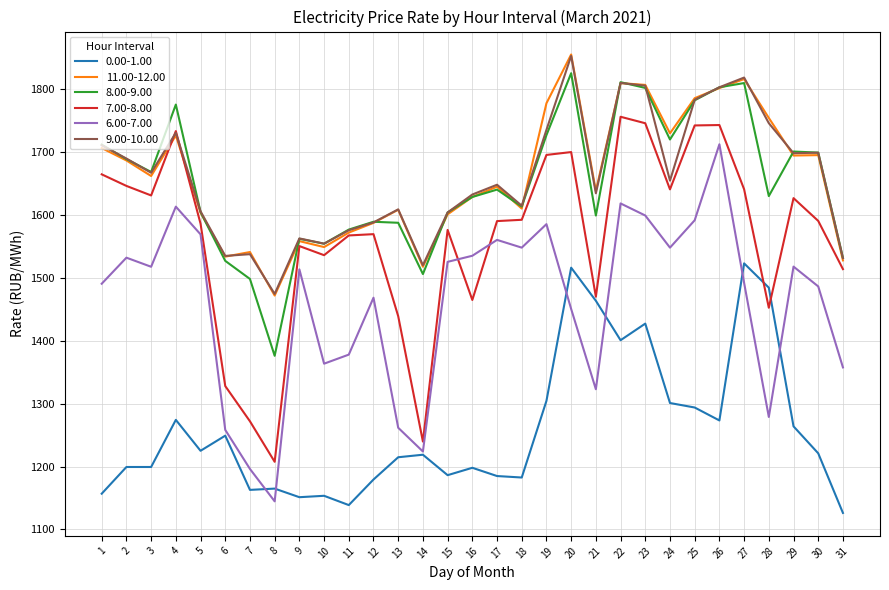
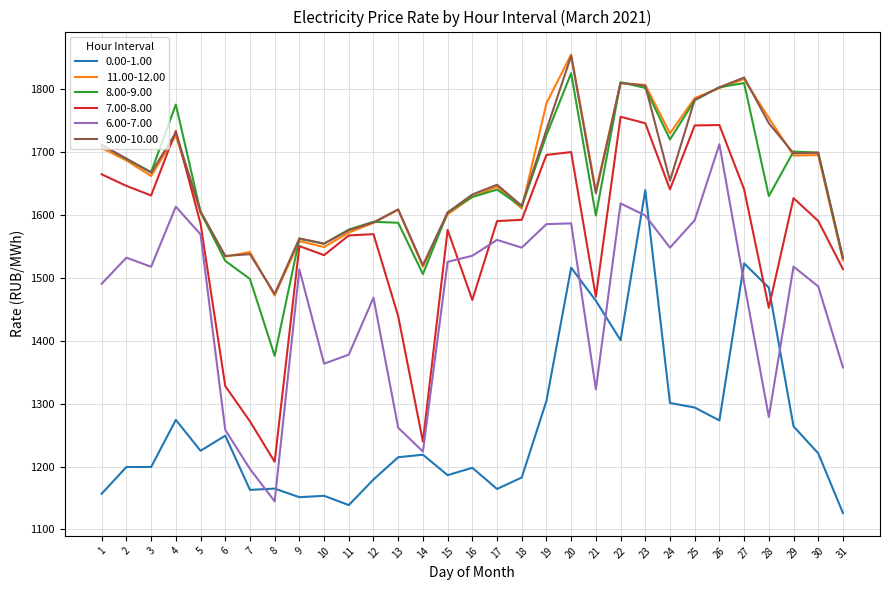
  {
    "0.00-1.00": {
      "1": 1160,
      "2": 1200,
      "3": 1200,
      "4": 1270,
      "5": 1230,
      "6": 1250,
      "7": 1160,
      "8": 1170,
      "9": 1150,
      "10": 1150,
      "11": 1140,
      "12": 1180,
      "13": 1210,
      "14": 1220,
      "15": 1190,
      "16": 1200,
-     "17": 1190,
+     "17": 1160,
      "18": 1180,
      "19": 1300,
      "20": 1520,
      "21": 1460,
      "22": 1400,
-     "23": 1430,
+     "23": 1640,
      "24": 1300,
      "25": 1290,
      "26": 1270,
      "27": 1520,
      "28": 1480,
      "29": 1260,
      "30": 1220,
      "31": 1130
    },
    "11.00-12.00": {
      "3": 1660,
      "4": 1730,
      "10": 1550,
      "19": 1780,
      "24": 1730,
      "28": 1750
    },
    "8.00-9.00": {
      "4": 1780,
      "6": 1530,
      "7": 1500,
      "8": 1380,
      "13": 1590,
      "14": 1510,
      "17": 1640,
      "19": 1730,
      "20": 1830,
      "21": 1600,
      "24": 1720,
      "27": 1810,
      "28": 1630
    },
    "7.00-8.00": {
      "1": 1660,
      "2": 1650,
      "3": 1630,
      "5": 1590,
      "6": 1330,
      "7": 1270,
      "8": 1210,
      "9": 1550,
      "10": 1540,
      "11": 1570,
      "12": 1570,
      "13": 1440,
      "14": 1240,
      "15": 1580,
      "16": 1470,
      "17": 1590,
      "18": 1590,
      "19": 1700,
      "20": 1700,
      "21": 1470,
      "22": 1760,
      "23": 1750,
      "24": 1640,
      "25": 1740,
      "26": 1740,
      "27": 1640,
      "28": 1450,
      "29": 1630,
      "30": 1590,
      "31": 1510
    },
    "6.00-7.00": {
      "1": 1490,
      "2": 1530,
      "3": 1520,
      "4": 1610,
      "5": 1570,
      "6": 1260,
      "7": 1200,
      "8": 1140,
      "9": 1510,
      "10": 1360,
      "11": 1380,
      "12": 1470,
      "13": 1260,
      "14": 1220,
      "15": 1530,
      "16": 1540,
      "17": 1560,
      "18": 1550,
      "19": 1590,
-     "20": 1450,
+     "20": 1590,
      "21": 1320,
      "22": 1620,
      "23": 1600,
      "24": 1550,
      "25": 1590,
      "26": 1710,
      "27": 1490,
      "28": 1280,
      "29": 1520,
      "30": 1490,
      "31": 1360
    },
    "9.00-10.00": {
      "19": 1740,
      "24": 1650,
      "28": 1750
    }
  }
